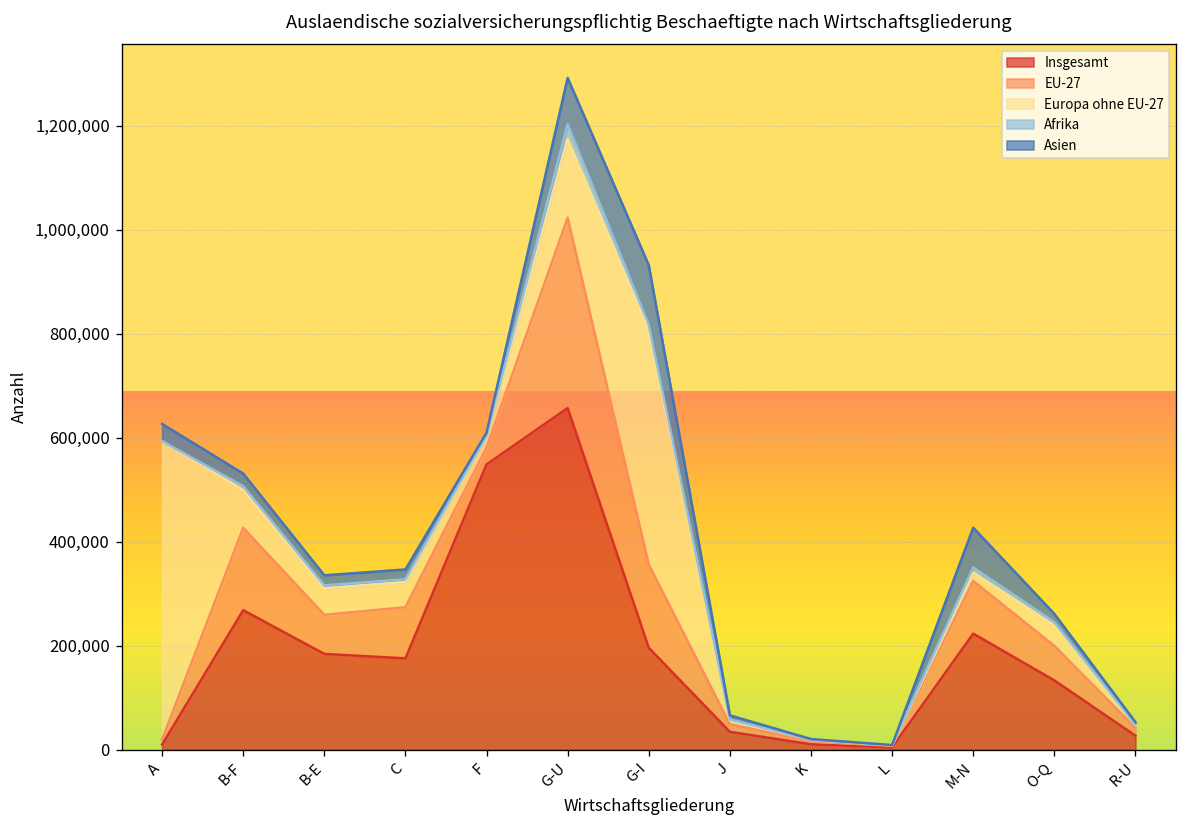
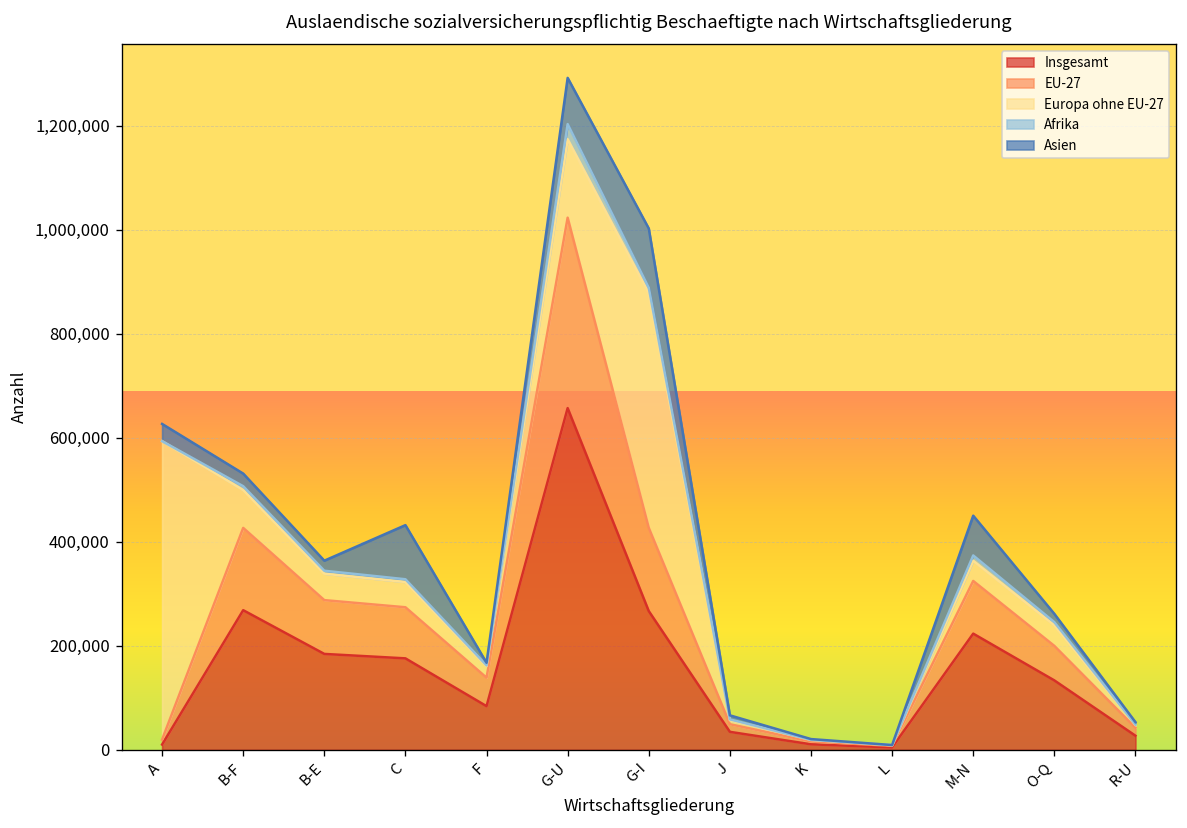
  {
    "Insgesamt": {
      "A": "10,000",
      "B-F": "270,000",
      "B-E": "180,000",
      "C": "180,000",
-     "F": "550,000",
+     "F": "80,000",
      "G-U": "660,000",
-     "G-I": "200,000",
+     "G-I": "270,000",
      "J": "30,000",
      "M-N": "220,000",
      "O-Q": "130,000",
      "R-U": "30,000"
    },
    "EU-27": {
      "A": "10,000",
      "B-F": "160,000",
-     "B-E": "80,000",
+     "B-E": "100,000",
      "C": "100,000",
-     "F": "30,000",
+     "F": "50,000",
      "G-U": "370,000",
      "G-I": "160,000",
      "J": "10,000",
      "M-N": "100,000",
      "O-Q": "70,000"
    },
    "Europa ohne EU-27": {
      "B-F": "70,000",
      "G-U": "150,000",
      "G-I": "450,000",
-     "M-N": "20,000"
+     "M-N": "40,000"
    },
    "Afrika": {
      "B-F": "10,000",
      "G-U": "30,000",
      "G-I": "10,000",
      "M-N": "10,000"
    },
    "Asien": {
      "A": "30,000",
      "B-F": "20,000",
      "B-E": "20,000",
-     "C": "20,000",
+     "C": "100,000",
      "G-U": "90,000",
      "G-I": "110,000",
      "J": "10,000",
      "M-N": "80,000",
      "O-Q": "20,000"
    }
  }
